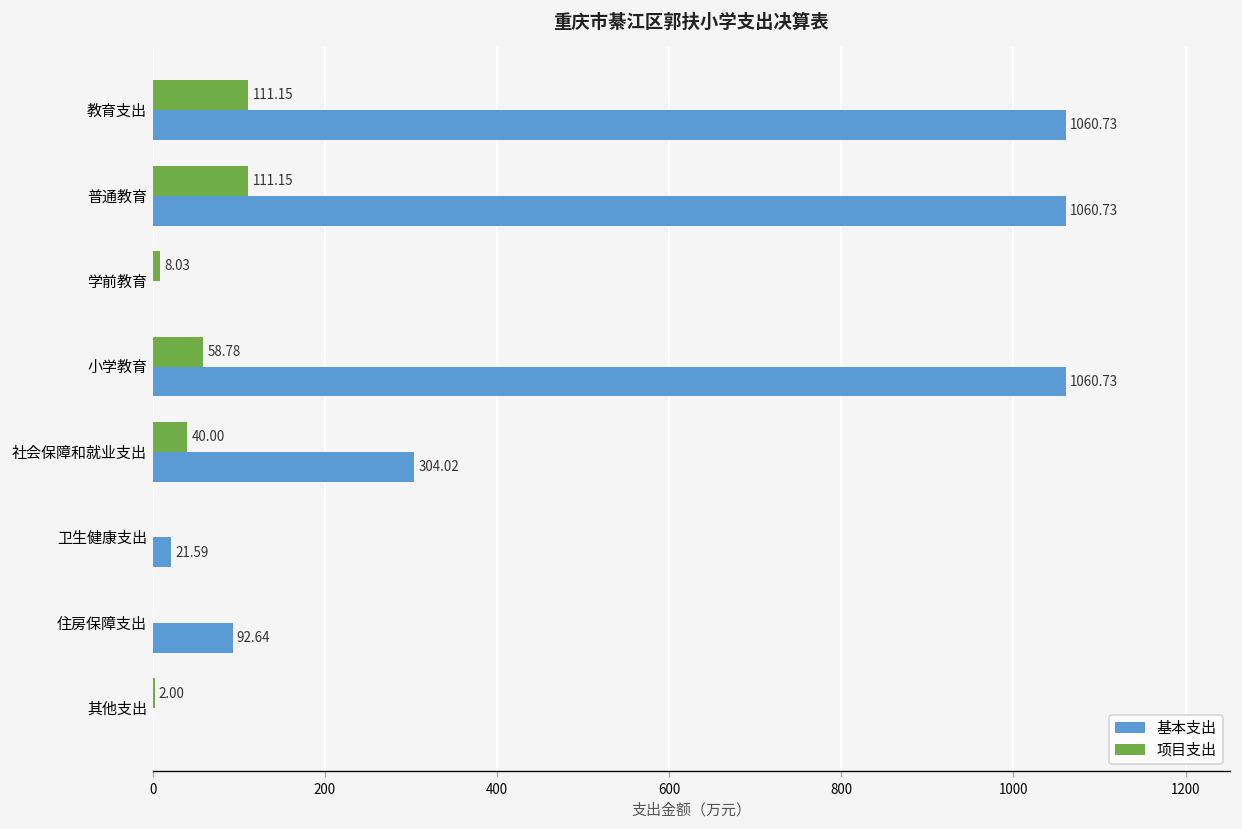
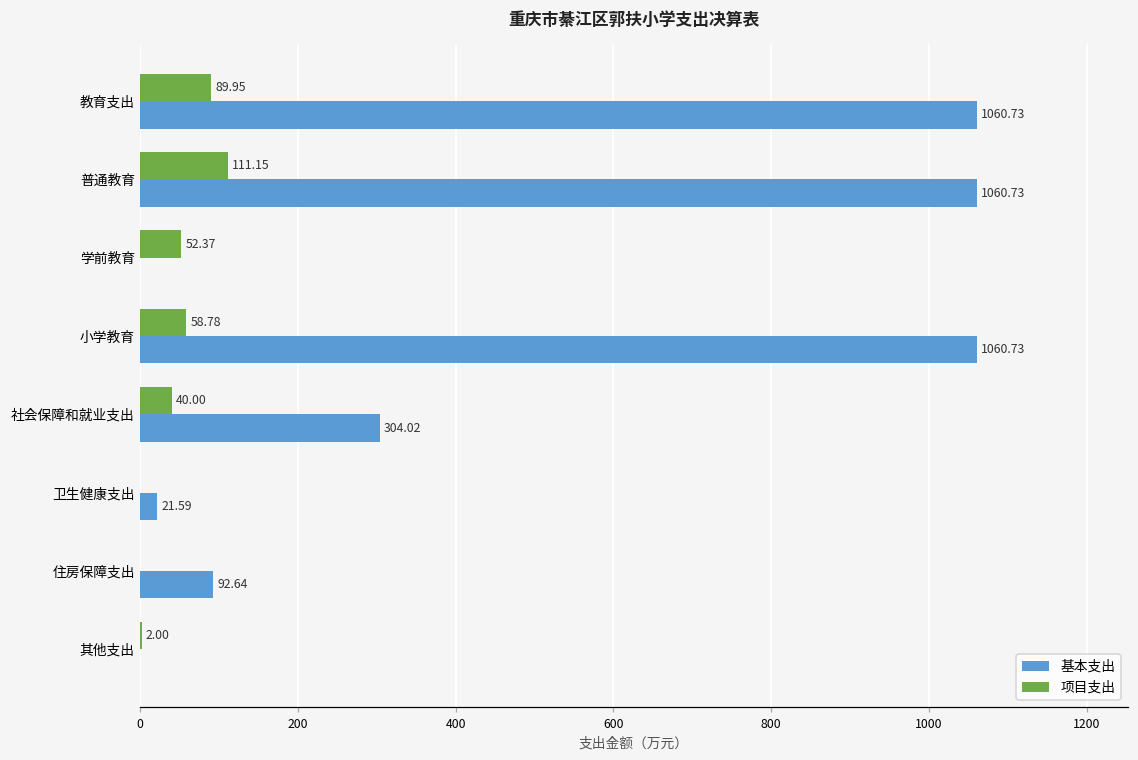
  {
    "基本支出": {
      "教育支出": 1060.73,
      "普通教育": 1060.73,
      "小学教育": 1060.73,
      "社会保障和就业支出": 304.02,
      "卫生健康支出": 21.59,
      "住房保障支出": 92.64
    },
    "项目支出": {
-     "教育支出": 111.15,
+     "教育支出": 89.95,
      "普通教育": 111.15,
-     "学前教育": 8.03,
+     "学前教育": 52.37,
      "小学教育": 58.78,
      "社会保障和就业支出": 40.00,
      "其他支出": 2.00
    }
  }
